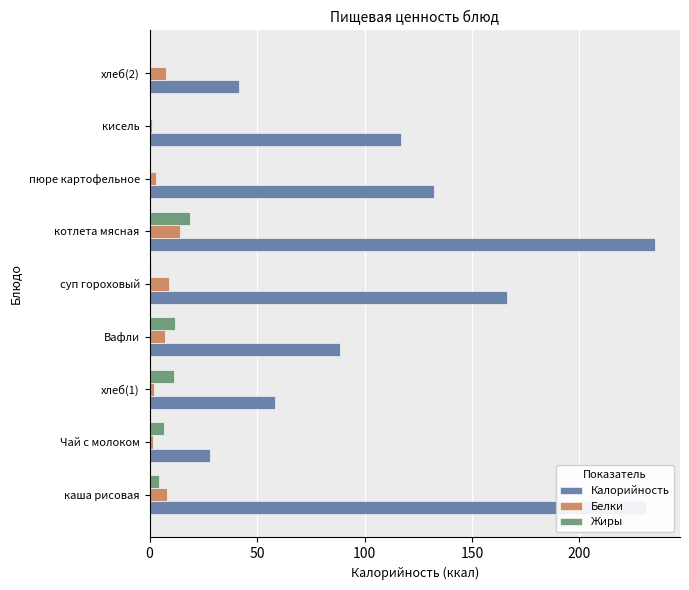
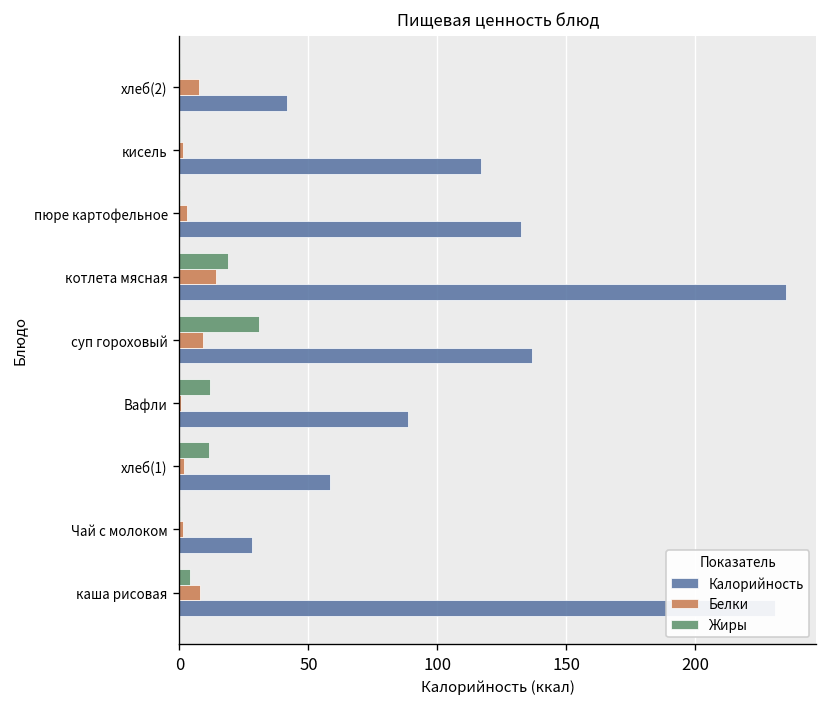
  {
    "Калорийность": {
      "хлеб(2)": 42,
      "кисель": 117,
      "пюре картофельное": 132,
      "котлета мясная": 235,
-     "суп гороховый": 166,
+     "суп гороховый": 137,
      "Вафли": 89,
      "хлеб(1)": 58,
      "Чай с молоком": 28
    },
    "Белки": {
      "хлеб(2)": 8,
      "кисель": 1,
      "пюре картофельное": 3,
      "котлета мясная": 14,
      "суп гороховый": 9,
-     "Вафли": 7,
+     "Вафли": 1,
      "хлеб(1)": 2,
      "Чай с молоком": 2,
      "каша рисовая": 8
    },
    "Жиры": {
      "котлета мясная": 19,
-     "суп гороховый": 1,
+     "суп гороховый": 31,
      "Вафли": 12,
      "хлеб(1)": 11,
-     "Чай с молоком": 7,
+     "Чай с молоком": 0,
      "каша рисовая": 4
    }
  }
